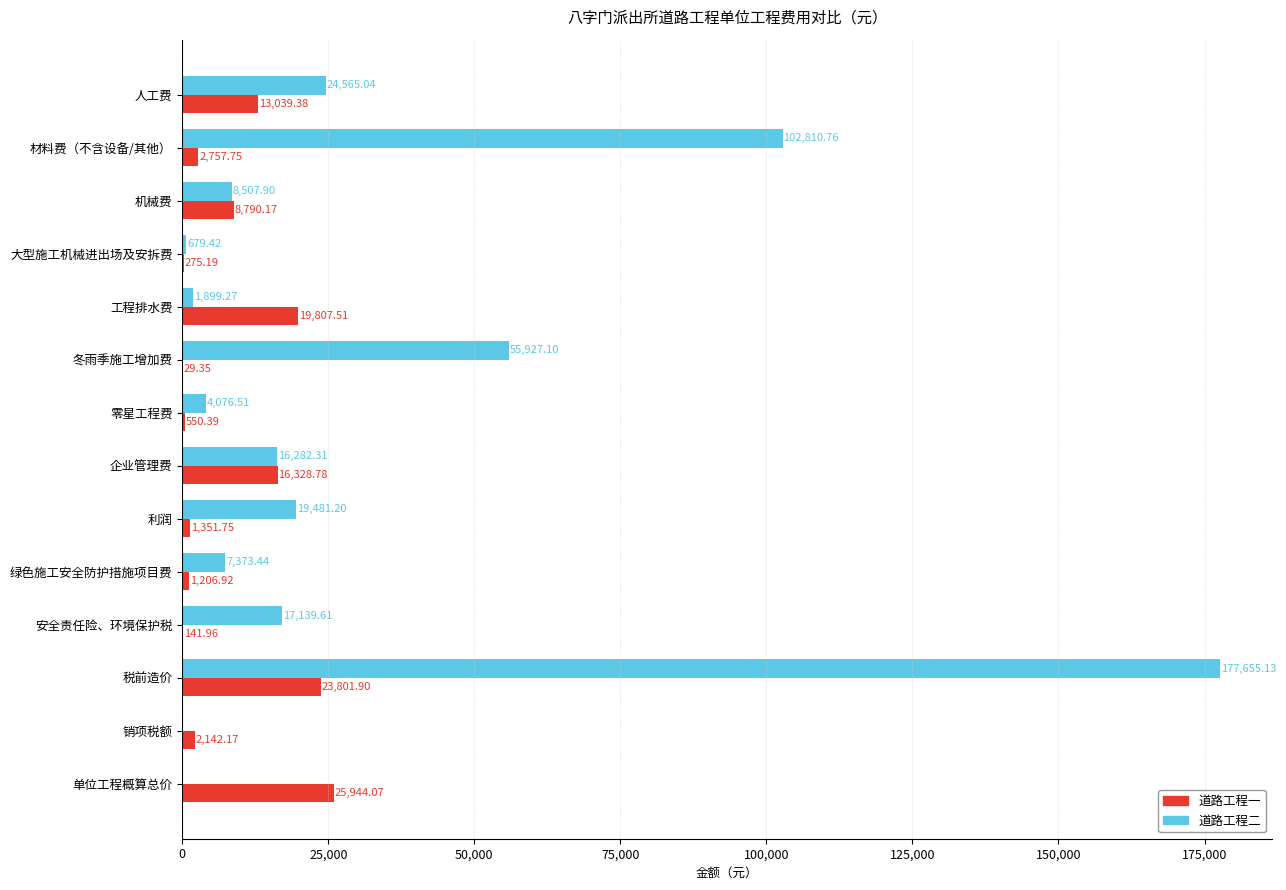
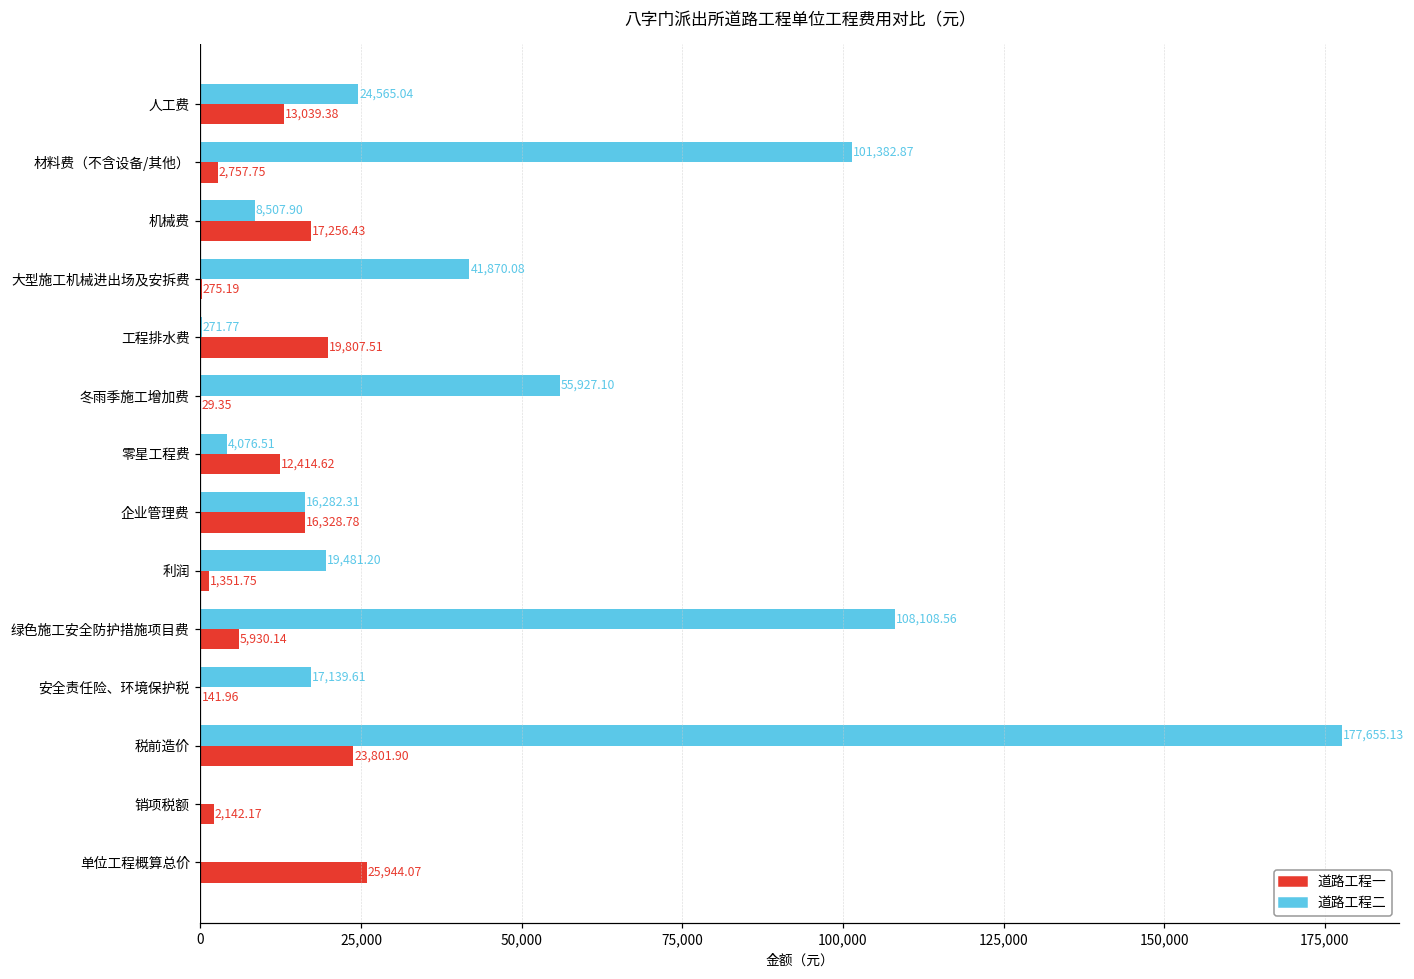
  {
    "道路工程一": {
      "人工费": "13,039.38",
      "材料费（不含设备/其他）": "2,757.75",
-     "机械费": "8,790.17",
+     "机械费": "17,256.43",
      "大型施工机械进出场及安拆费": "275.19",
      "工程排水费": "19,807.51",
      "冬雨季施工增加费": "29.35",
-     "零星工程费": "550.39",
+     "零星工程费": "12,414.62",
      "企业管理费": "16,328.78",
      "利润": "1,351.75",
-     "绿色施工安全防护措施项目费": "1,206.92",
+     "绿色施工安全防护措施项目费": "5,930.14",
      "安全责任险、环境保护税": "141.96",
      "税前造价": "23,801.90",
      "销项税额": "2,142.17",
      "单位工程概算总价": "25,944.07"
    },
    "道路工程二": {
      "人工费": "24,565.04",
-     "材料费（不含设备/其他）": "102,810.76",
+     "材料费（不含设备/其他）": "101,382.87",
      "机械费": "8,507.90",
-     "大型施工机械进出场及安拆费": "679.42",
-     "工程排水费": "1,899.27",
+     "大型施工机械进出场及安拆费": "41,870.08",
+     "工程排水费": "271.77",
      "冬雨季施工增加费": "55,927.10",
      "零星工程费": "4,076.51",
      "企业管理费": "16,282.31",
      "利润": "19,481.20",
-     "绿色施工安全防护措施项目费": "7,373.44",
+     "绿色施工安全防护措施项目费": "108,108.56",
      "安全责任险、环境保护税": "17,139.61",
      "税前造价": "177,655.13"
    }
  }
